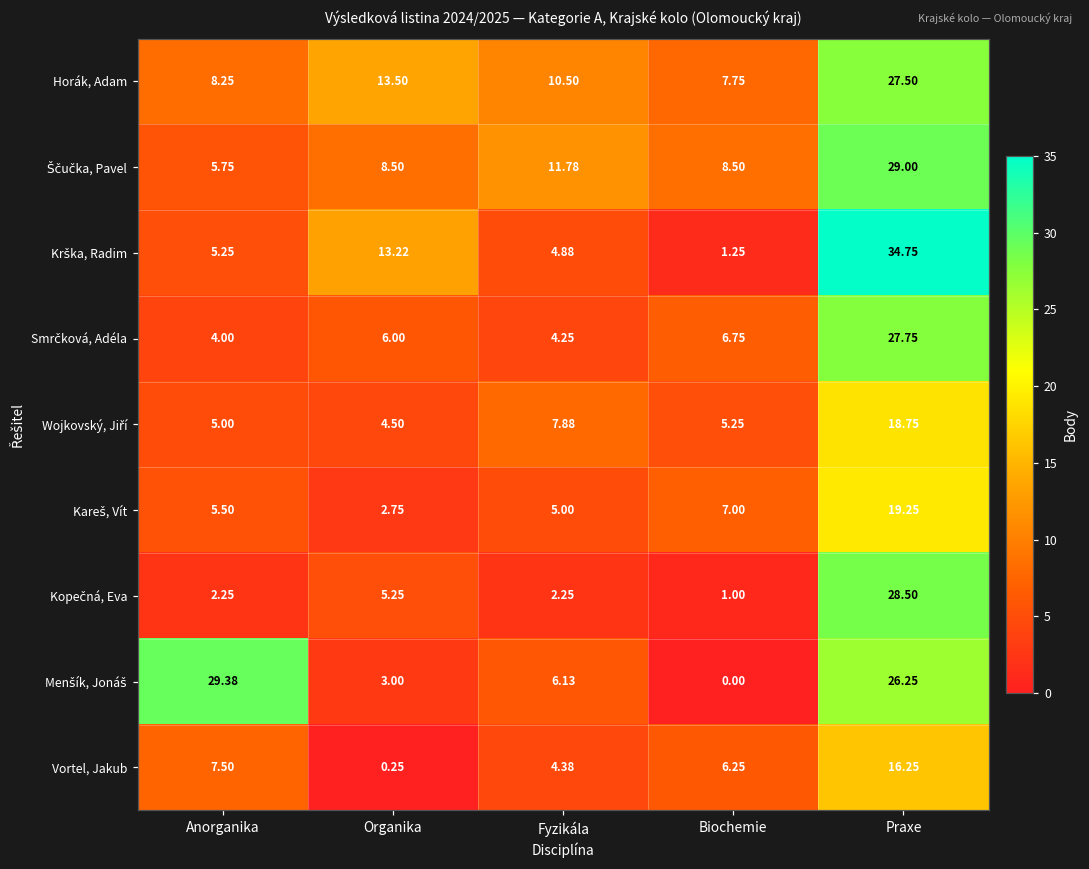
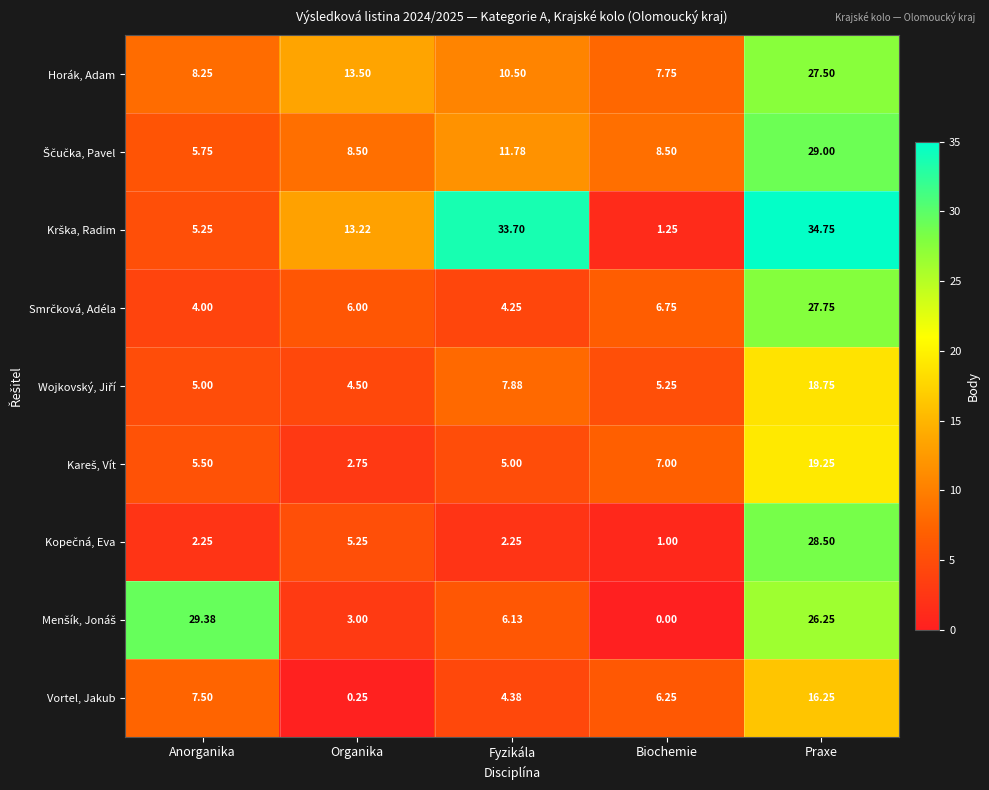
  {
    "Horák, Adam": {
      "Anorganika": 8.25,
      "Organika": 13.50,
      "Fyzikála": 10.50,
      "Biochemie": 7.75,
      "Praxe": 27.50
    },
    "Ščučka, Pavel": {
      "Anorganika": 5.75,
      "Organika": 8.50,
      "Fyzikála": 11.78,
      "Biochemie": 8.50,
      "Praxe": 29.00
    },
    "Krška, Radim": {
      "Anorganika": 5.25,
      "Organika": 13.22,
-     "Fyzikála": 4.88,
+     "Fyzikála": 33.70,
      "Biochemie": 1.25,
      "Praxe": 34.75
    },
    "Smrčková, Adéla": {
      "Anorganika": 4.00,
      "Organika": 6.00,
      "Fyzikála": 4.25,
      "Biochemie": 6.75,
      "Praxe": 27.75
    },
    "Wojkovský, Jiří": {
      "Anorganika": 5.00,
      "Organika": 4.50,
      "Fyzikála": 7.88,
      "Biochemie": 5.25,
      "Praxe": 18.75
    },
    "Kareš, Vít": {
      "Anorganika": 5.50,
      "Organika": 2.75,
      "Fyzikála": 5.00,
      "Biochemie": 7.00,
      "Praxe": 19.25
    },
    "Kopečná, Eva": {
      "Anorganika": 2.25,
      "Organika": 5.25,
      "Fyzikála": 2.25,
      "Biochemie": 1.00,
      "Praxe": 28.50
    },
    "Menšík, Jonáš": {
      "Anorganika": 29.38,
      "Organika": 3.00,
      "Fyzikála": 6.13,
      "Biochemie": 0.00,
      "Praxe": 26.25
    },
    "Vortel, Jakub": {
      "Anorganika": 7.50,
      "Organika": 0.25,
      "Fyzikála": 4.38,
      "Biochemie": 6.25,
      "Praxe": 16.25
    }
  }
